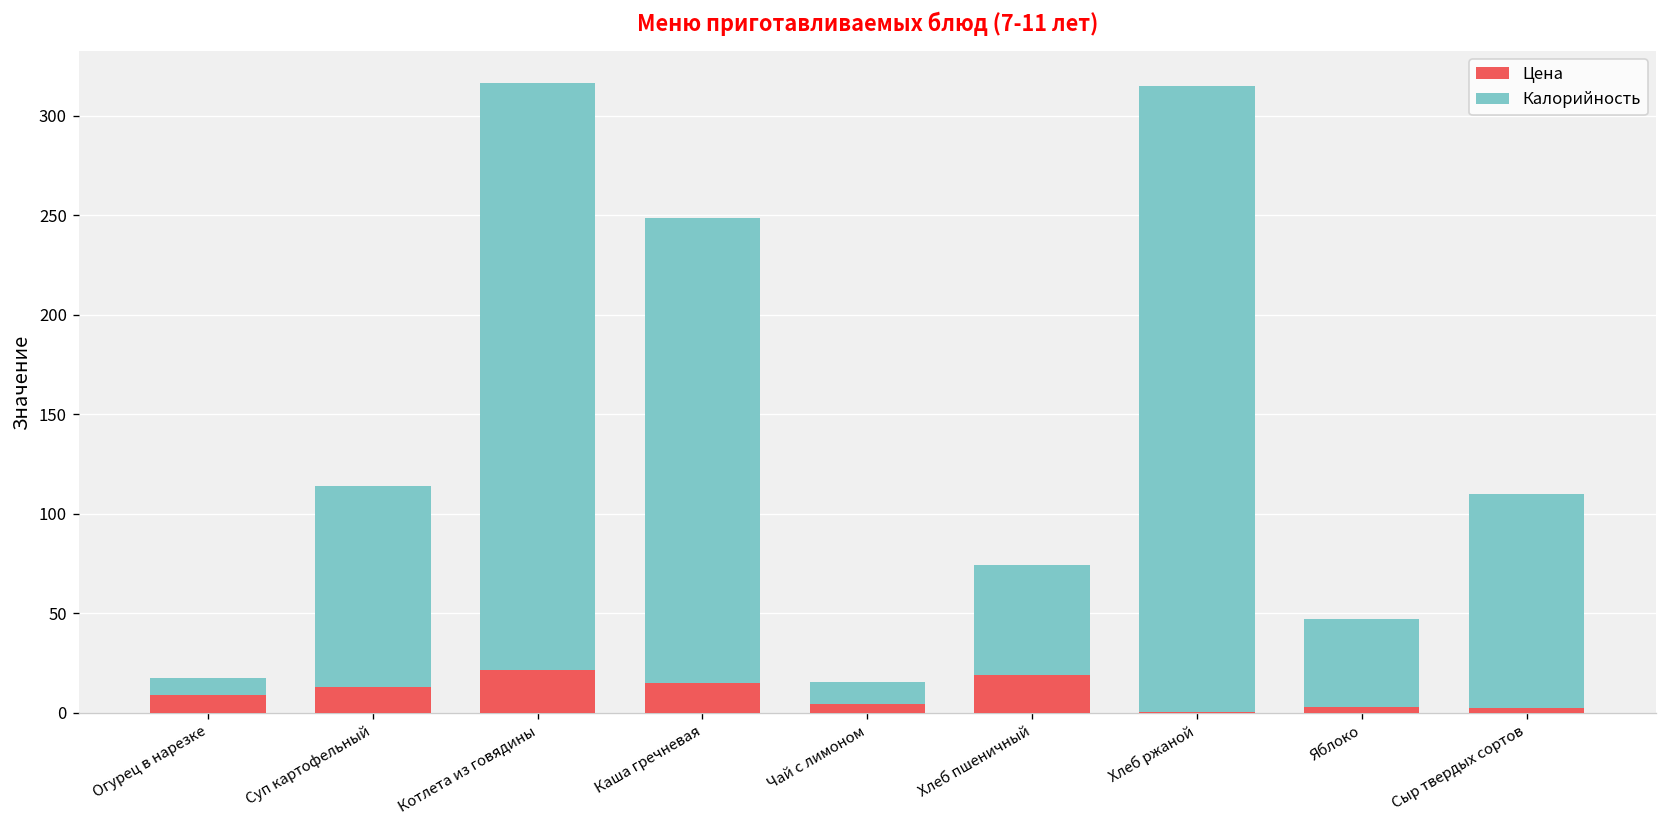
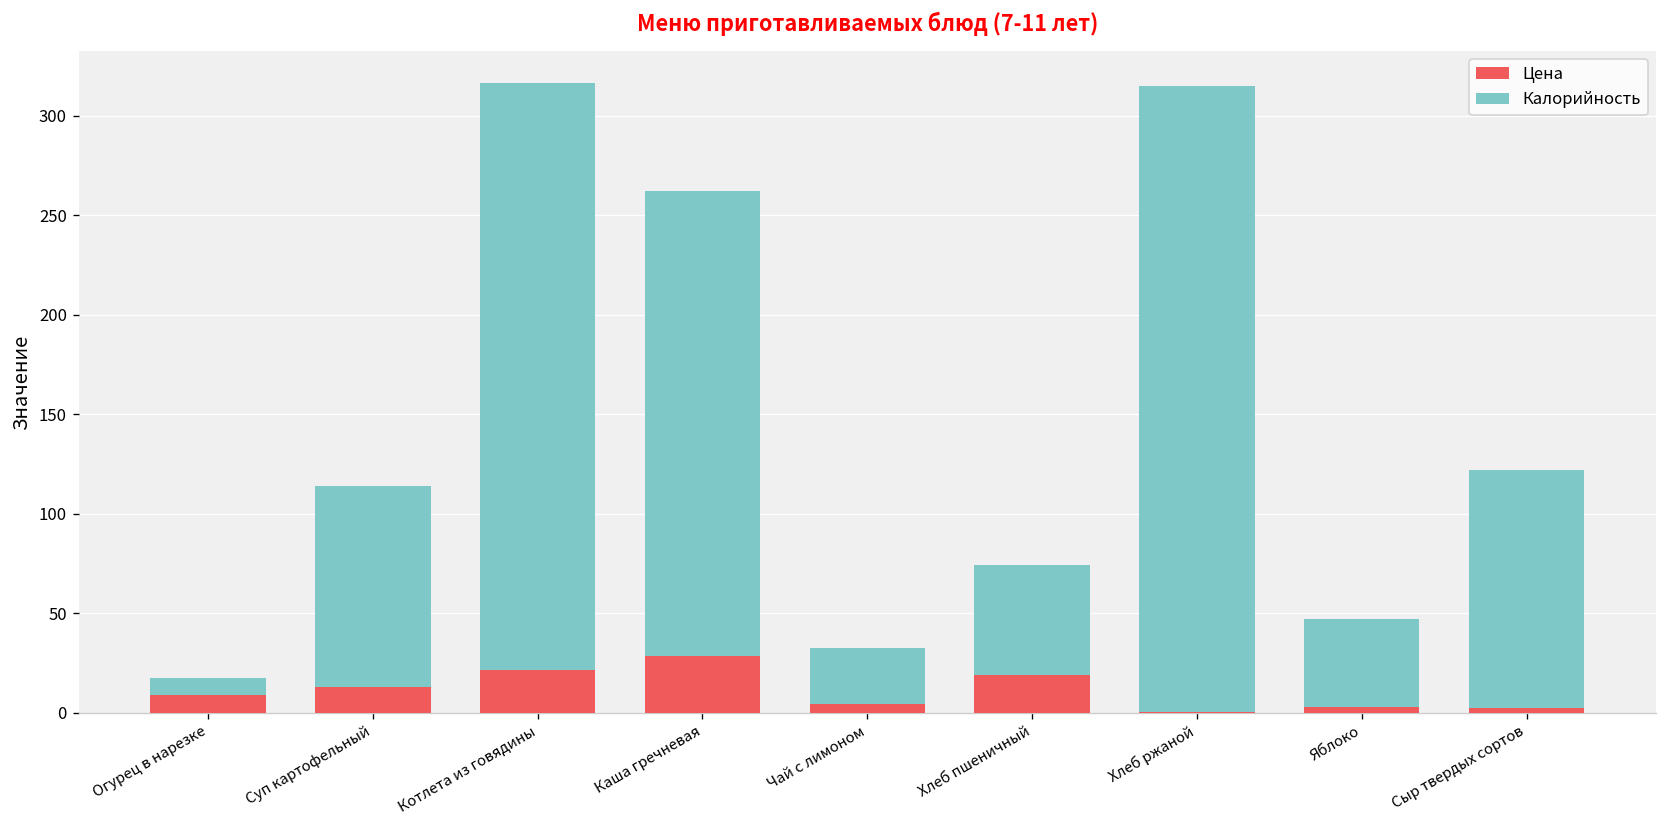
  {
    "Цена": {
      "Огурец в нарезке": 9,
      "Суп картофельный": 13,
      "Котлета из говядины": 22,
-     "Каша гречневая": 15,
+     "Каша гречневая": 29,
      "Чай с лимоном": 5,
      "Хлеб пшеничный": 19,
      "Яблоко": 3,
      "Сыр твердых сортов": 3
    },
    "Калорийность": {
      "Огурец в нарезке": 9,
      "Суп картофельный": 101,
      "Котлета из говядины": 295,
      "Каша гречневая": 234,
-     "Чай с лимоном": 11,
+     "Чай с лимоном": 28,
      "Хлеб пшеничный": 55,
      "Хлеб ржаной": 314,
      "Яблоко": 44,
-     "Сыр твердых сортов": 108
+     "Сыр твердых сортов": 120
    }
  }
